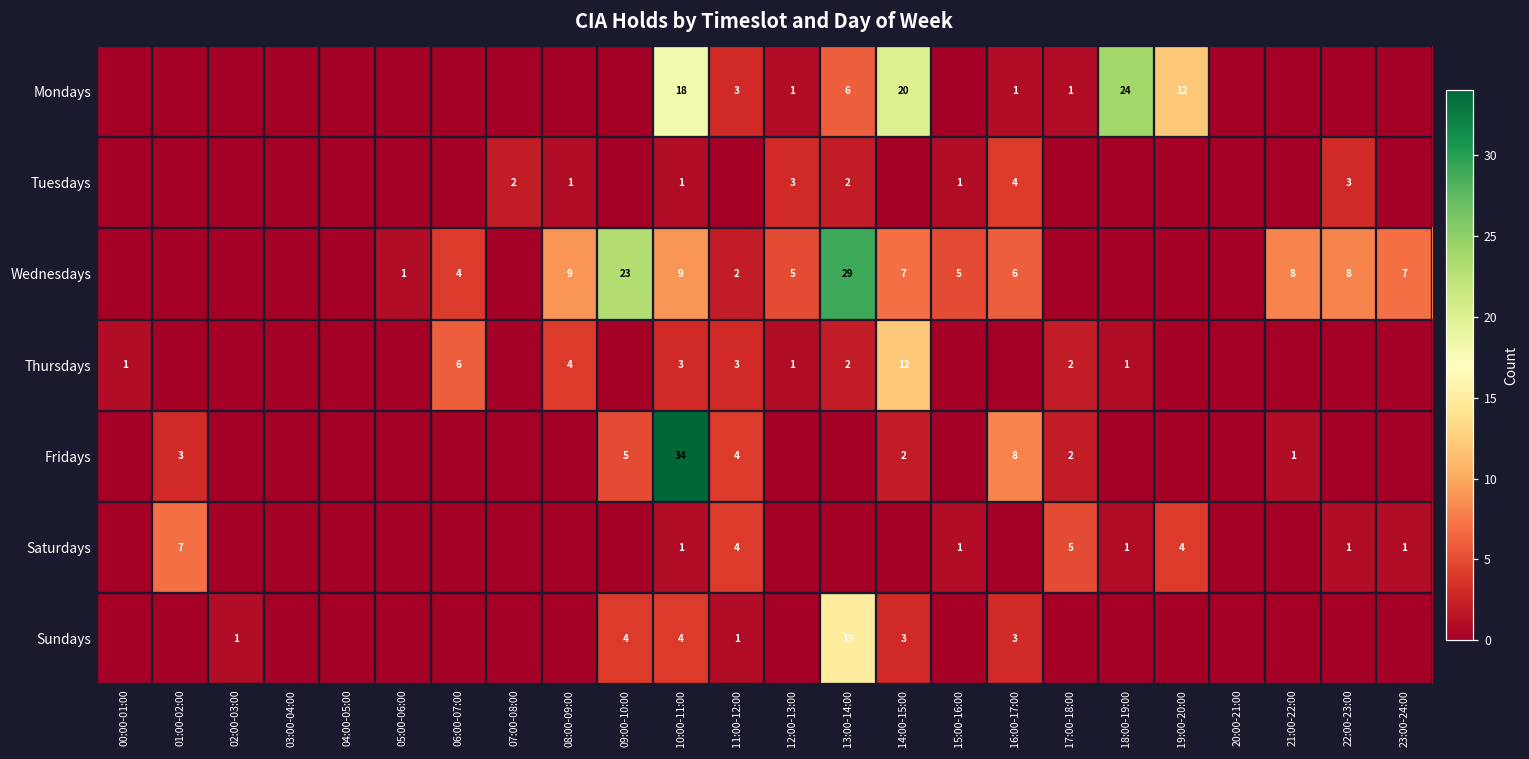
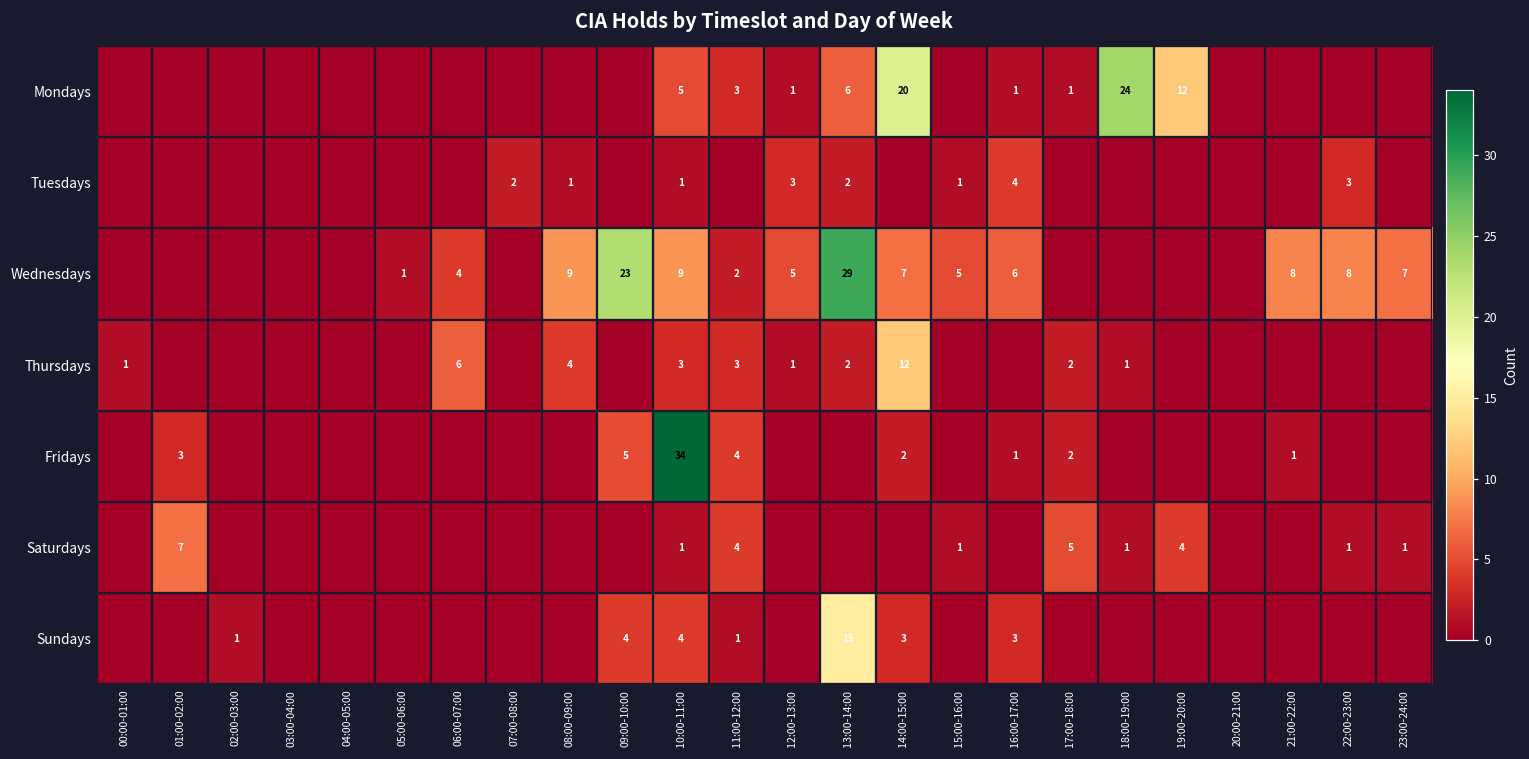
  {
    "Mondays": {
-     "10:00-11:00": 18,
+     "10:00-11:00": 5,
      "11:00-12:00": 3,
      "12:00-13:00": 1,
      "13:00-14:00": 6,
      "14:00-15:00": 20,
      "16:00-17:00": 1,
      "17:00-18:00": 1,
      "18:00-19:00": 24,
      "19:00-20:00": 12
    },
    "Tuesdays": {
      "07:00-08:00": 2,
      "08:00-09:00": 1,
      "10:00-11:00": 1,
      "12:00-13:00": 3,
      "13:00-14:00": 2,
      "15:00-16:00": 1,
      "16:00-17:00": 4,
      "22:00-23:00": 3
    },
    "Wednesdays": {
      "05:00-06:00": 1,
      "06:00-07:00": 4,
      "08:00-09:00": 9,
      "09:00-10:00": 23,
      "10:00-11:00": 9,
      "11:00-12:00": 2,
      "12:00-13:00": 5,
      "13:00-14:00": 29,
      "14:00-15:00": 7,
      "15:00-16:00": 5,
      "16:00-17:00": 6,
      "21:00-22:00": 8,
      "22:00-23:00": 8,
      "23:00-24:00": 7
    },
    "Thursdays": {
      "00:00-01:00": 1,
      "06:00-07:00": 6,
      "08:00-09:00": 4,
      "10:00-11:00": 3,
      "11:00-12:00": 3,
      "12:00-13:00": 1,
      "13:00-14:00": 2,
      "14:00-15:00": 12,
      "17:00-18:00": 2,
      "18:00-19:00": 1
    },
    "Fridays": {
      "01:00-02:00": 3,
      "09:00-10:00": 5,
      "10:00-11:00": 34,
      "11:00-12:00": 4,
      "14:00-15:00": 2,
-     "16:00-17:00": 8,
+     "16:00-17:00": 1,
      "17:00-18:00": 2,
      "21:00-22:00": 1
    },
    "Saturdays": {
      "01:00-02:00": 7,
      "10:00-11:00": 1,
      "11:00-12:00": 4,
      "15:00-16:00": 1,
      "17:00-18:00": 5,
      "18:00-19:00": 1,
      "19:00-20:00": 4,
      "22:00-23:00": 1,
      "23:00-24:00": 1
    },
    "Sundays": {
      "02:00-03:00": 1,
      "09:00-10:00": 4,
      "10:00-11:00": 4,
      "11:00-12:00": 1,
      "13:00-14:00": 15,
      "14:00-15:00": 3,
      "16:00-17:00": 3
    }
  }
